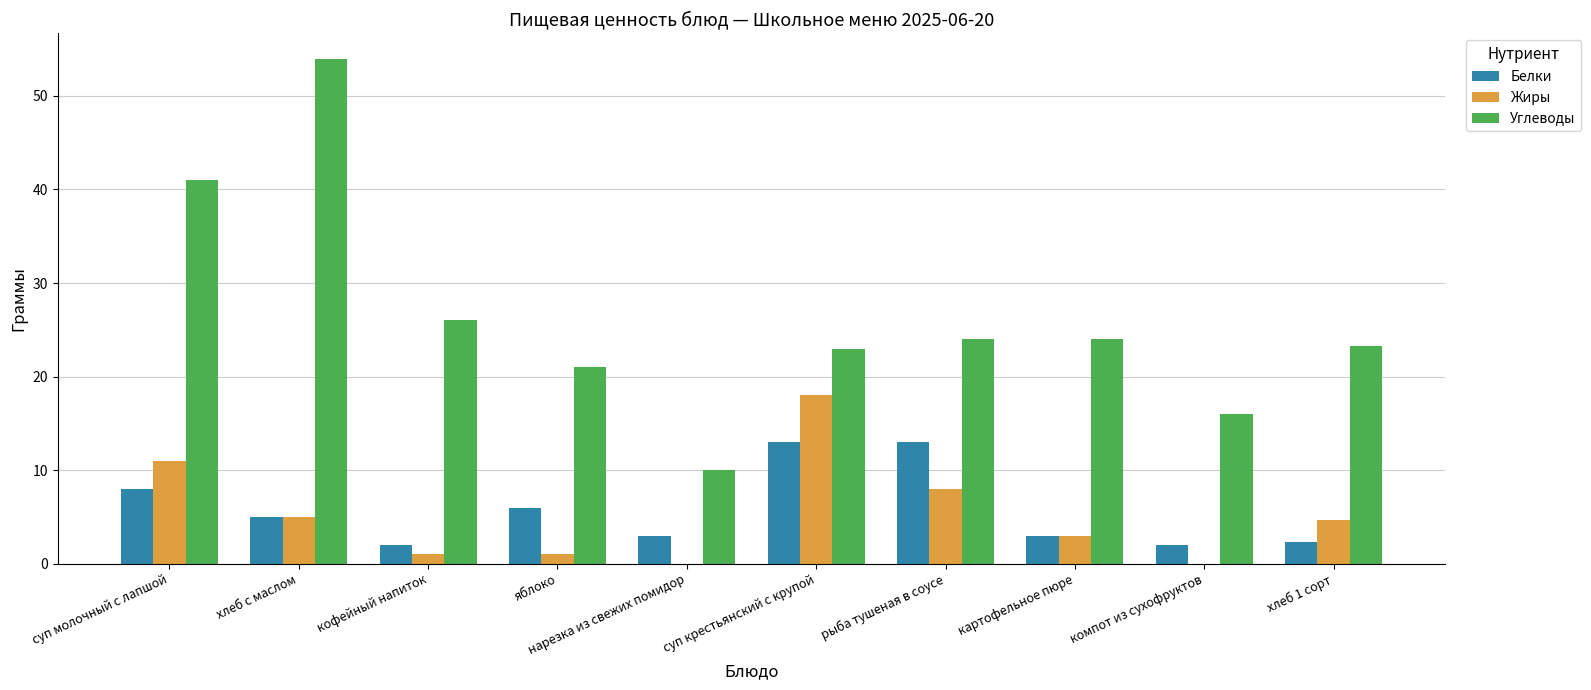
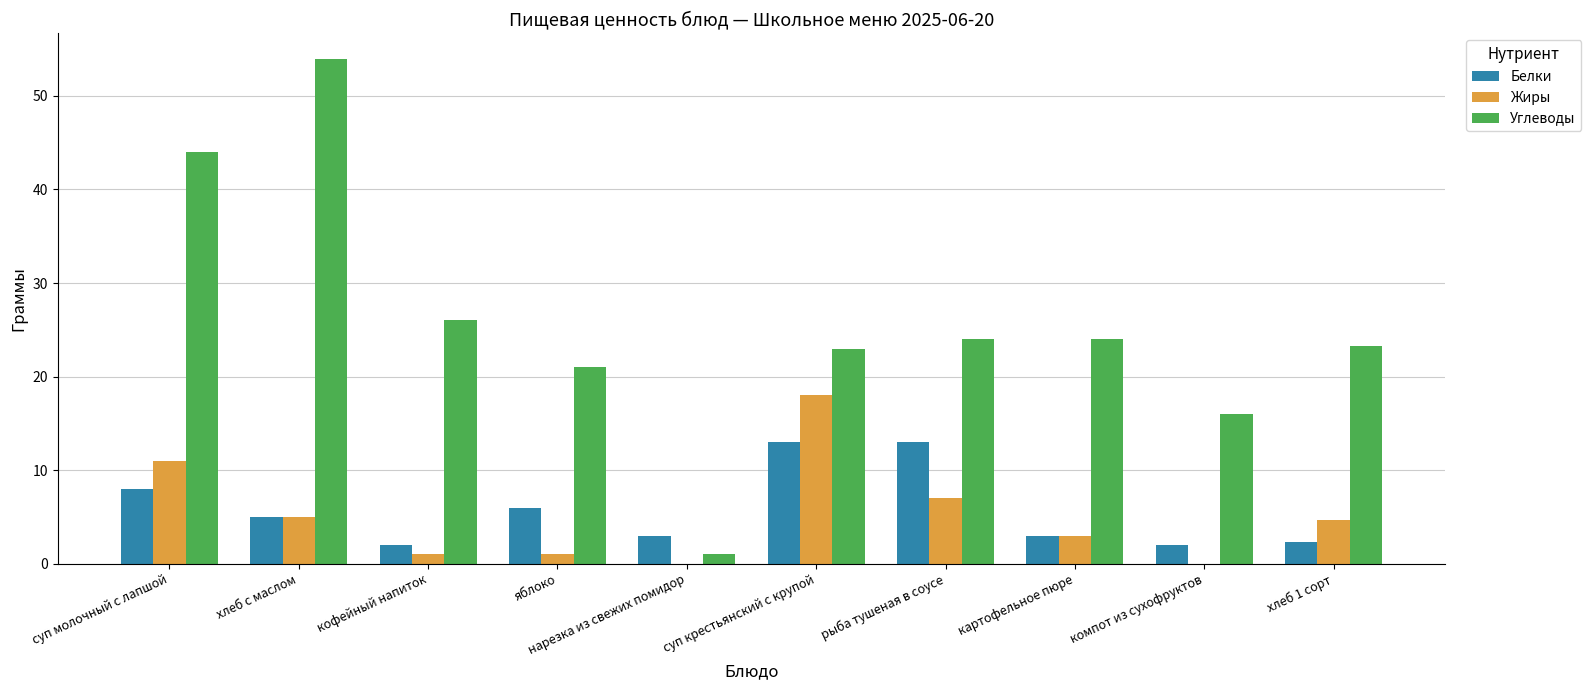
  {
    "Белки": {
      "суп молочный с лапшой": 8,
      "хлеб с маслом": 5,
      "кофейный напиток": 2,
      "яблоко": 6,
      "нарезка из свежих помидор": 3,
      "суп крестьянский с крупой": 13,
      "рыба тушеная в соусе": 13,
      "картофельное пюре": 3,
      "компот из сухофруктов": 2,
      "хлеб 1 сорт": 2
    },
    "Жиры": {
      "суп молочный с лапшой": 11,
      "хлеб с маслом": 5,
      "кофейный напиток": 1,
      "яблоко": 1,
      "нарезка из свежих помидор": 0,
      "суп крестьянский с крупой": 18,
-     "рыба тушеная в соусе": 8,
+     "рыба тушеная в соусе": 7,
      "картофельное пюре": 3,
      "компот из сухофруктов": 0,
      "хлеб 1 сорт": 5
    },
    "Углеводы": {
-     "суп молочный с лапшой": 41,
+     "суп молочный с лапшой": 44,
      "хлеб с маслом": 54,
      "кофейный напиток": 26,
      "яблоко": 21,
-     "нарезка из свежих помидор": 10,
+     "нарезка из свежих помидор": 1,
      "суп крестьянский с крупой": 23,
      "рыба тушеная в соусе": 24,
      "картофельное пюре": 24,
      "компот из сухофруктов": 16,
      "хлеб 1 сорт": 23
    }
  }
